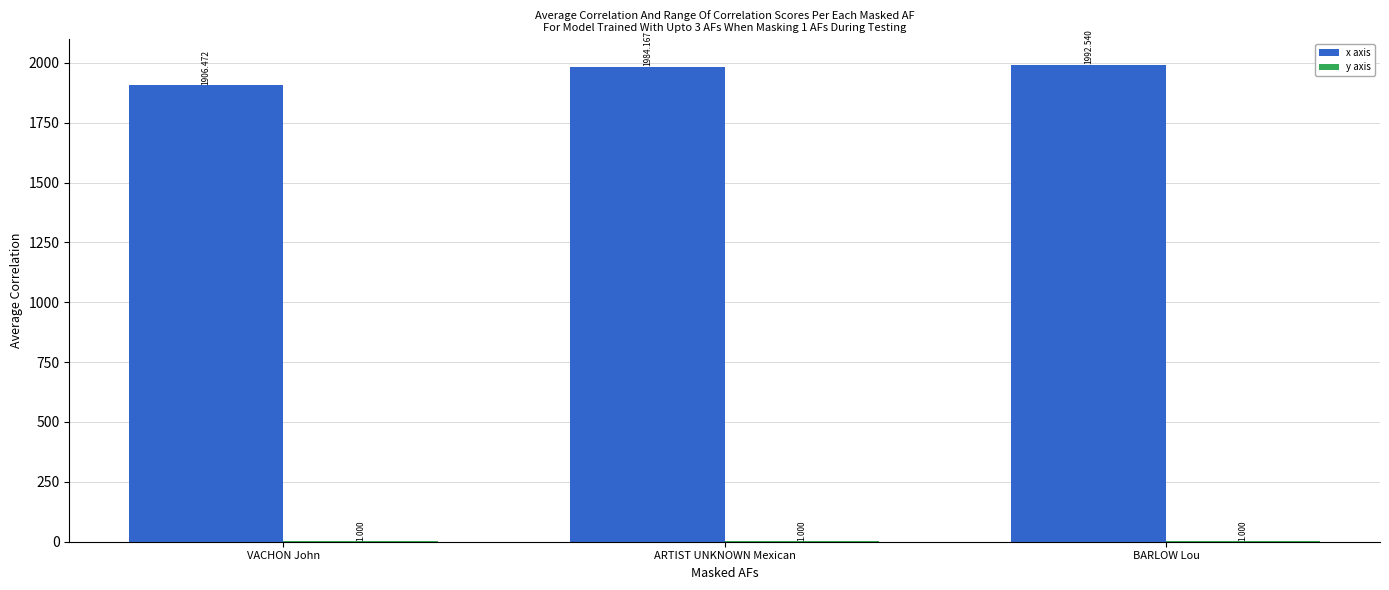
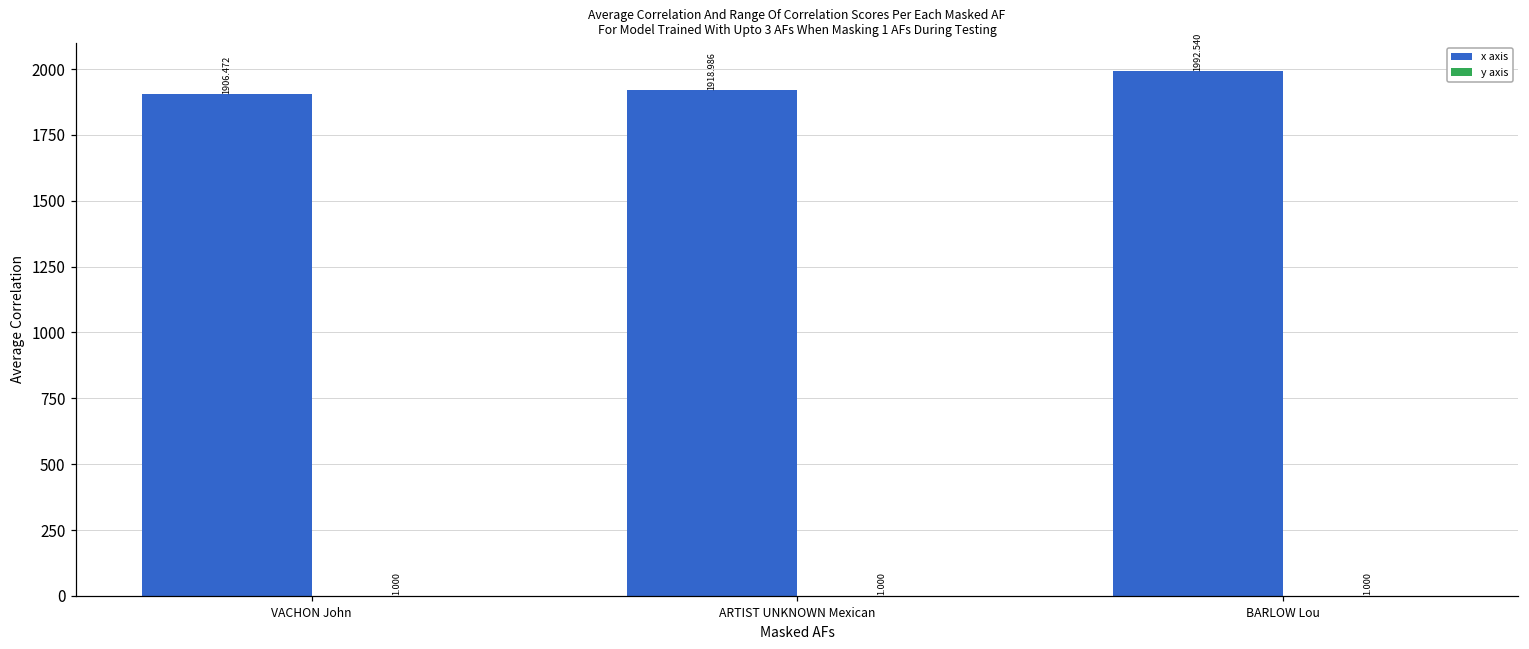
  {
    "x axis": {
      "VACHON John": 1906.472,
-     "ARTIST UNKNOWN Mexican": 1984.167,
+     "ARTIST UNKNOWN Mexican": 1918.986,
      "BARLOW Lou": 1992.540
    },
    "y axis": {
      "VACHON John": 1.000,
      "ARTIST UNKNOWN Mexican": 1.000,
      "BARLOW Lou": 1.000
    }
  }
